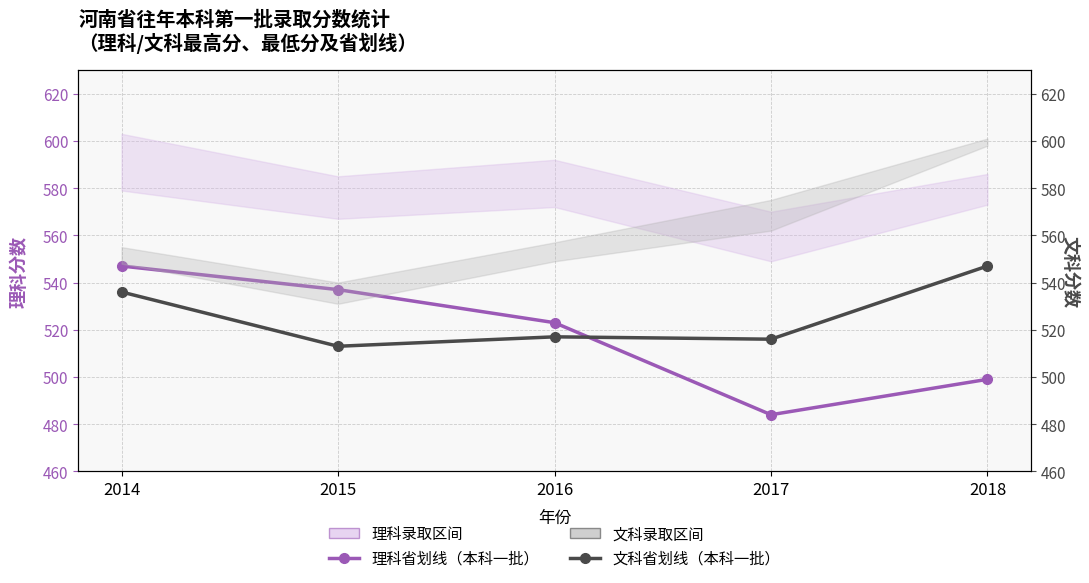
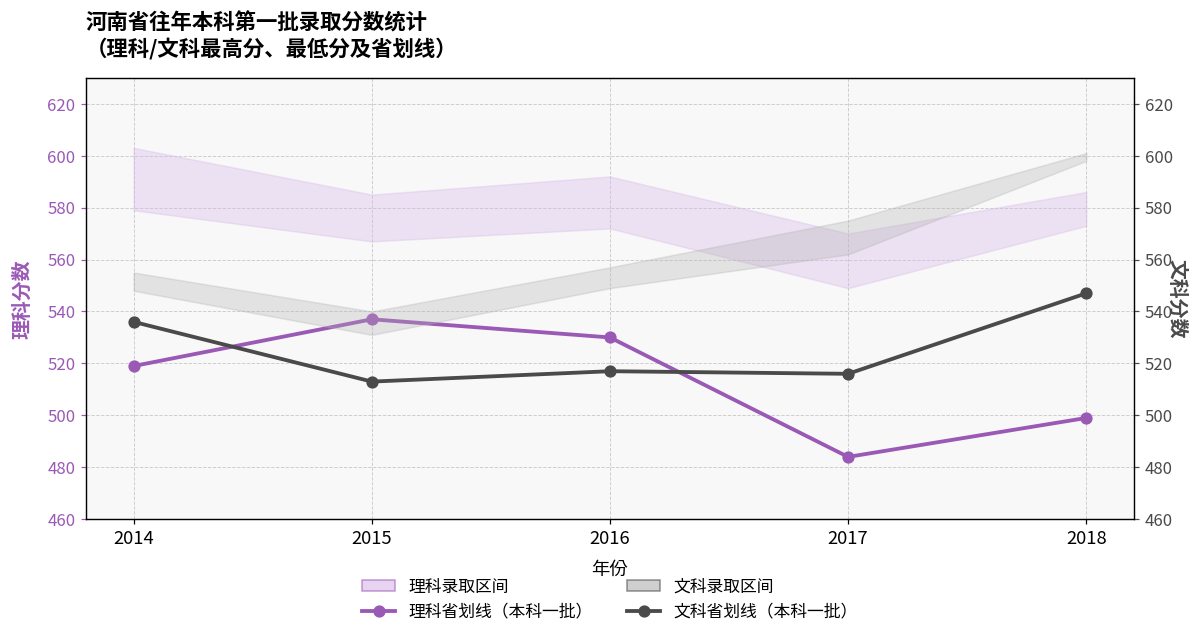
  {
    "理科省划线（本科一批）": {
-     "2014": 547,
+     "2014": 519,
      "2015": 537,
-     "2016": 523,
+     "2016": 530,
      "2017": 484,
      "2018": 499
    }
  }
